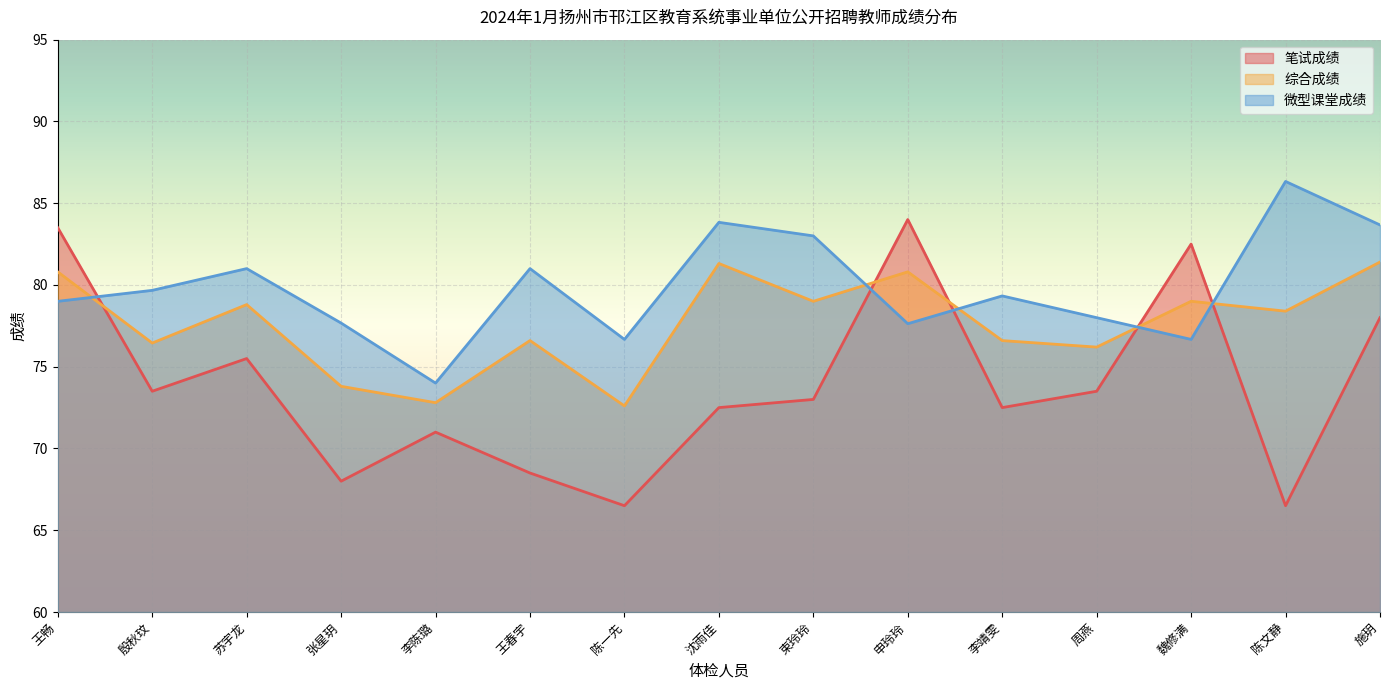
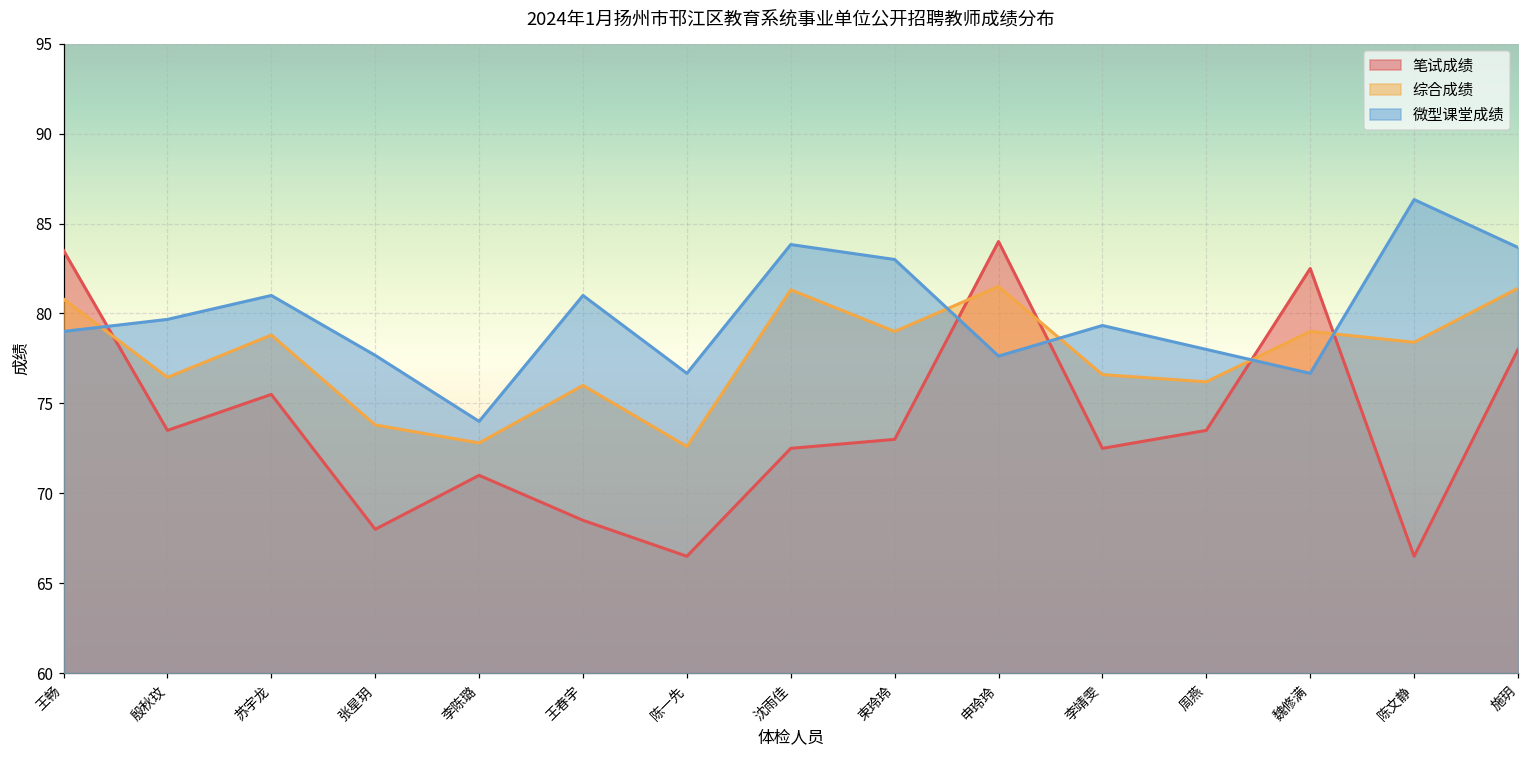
  {
    "笔试成绩": {
      "王畅": 83.5,
      "殷秋玟": 73.5,
      "苏宇龙": 75.5,
      "张星玥": 68.0,
      "李陈璐": 71.0,
      "王春宇": 68.5,
      "陈一先": 66.5,
      "沈雨佳": 72.5,
      "束玲玲": 73.0,
      "申玲玲": 84.0,
      "李靖雯": 72.5,
      "周燕": 73.5,
      "魏修满": 82.5,
      "陈文静": 66.5,
      "施玥": 78.0
    },
    "综合成绩": {
      "王畅": 80.8,
      "殷秋玟": 76.4,
      "苏宇龙": 78.8,
      "张星玥": 73.8,
      "李陈璐": 72.8,
-     "王春宇": 76.6,
+     "王春宇": 76.0,
      "陈一先": 72.6,
      "沈雨佳": 81.3,
      "束玲玲": 79.0,
-     "申玲玲": 80.8,
+     "申玲玲": 81.5,
      "李靖雯": 76.6,
      "周燕": 76.2,
      "魏修满": 79.0,
      "陈文静": 78.4,
      "施玥": 81.4
    },
    "微型课堂成绩": {
      "王畅": 79.0,
      "殷秋玟": 79.7,
      "苏宇龙": 81.0,
      "张星玥": 77.7,
      "李陈璐": 74.0,
      "王春宇": 81.0,
      "陈一先": 76.7,
      "沈雨佳": 83.8,
      "束玲玲": 83.0,
      "申玲玲": 77.6,
      "李靖雯": 79.3,
      "周燕": 78.0,
      "魏修满": 76.7,
      "陈文静": 86.3,
      "施玥": 83.7
    }
  }
